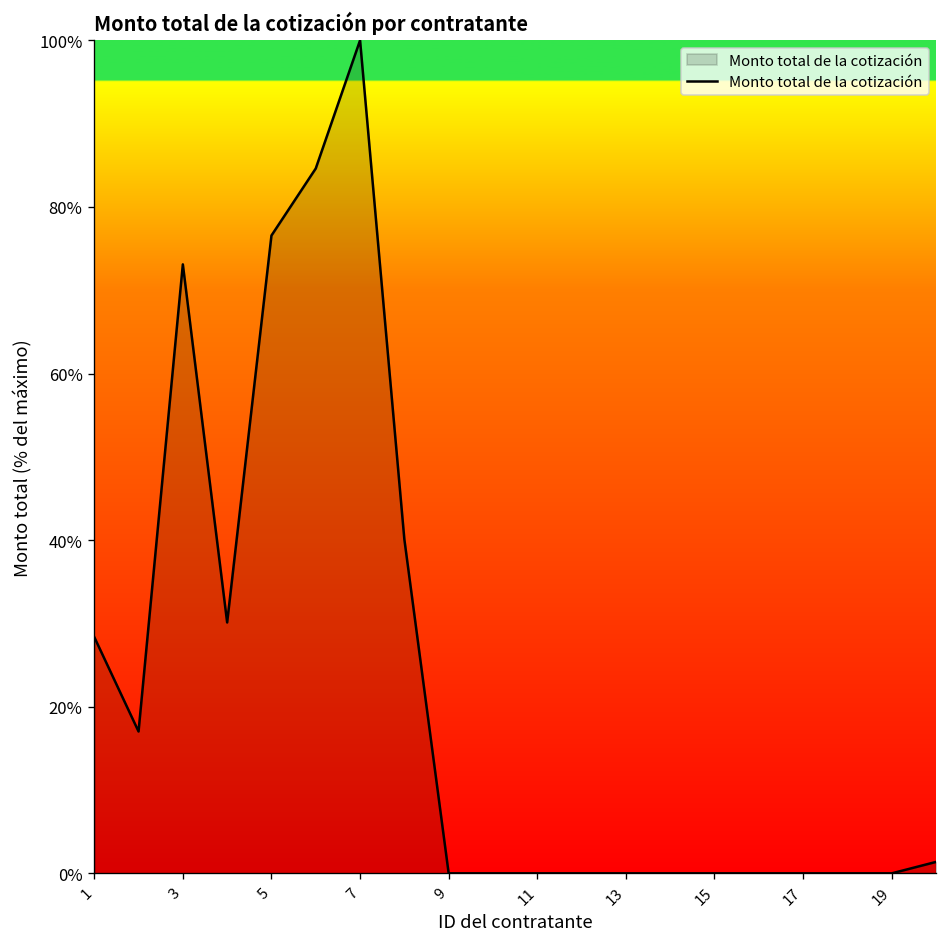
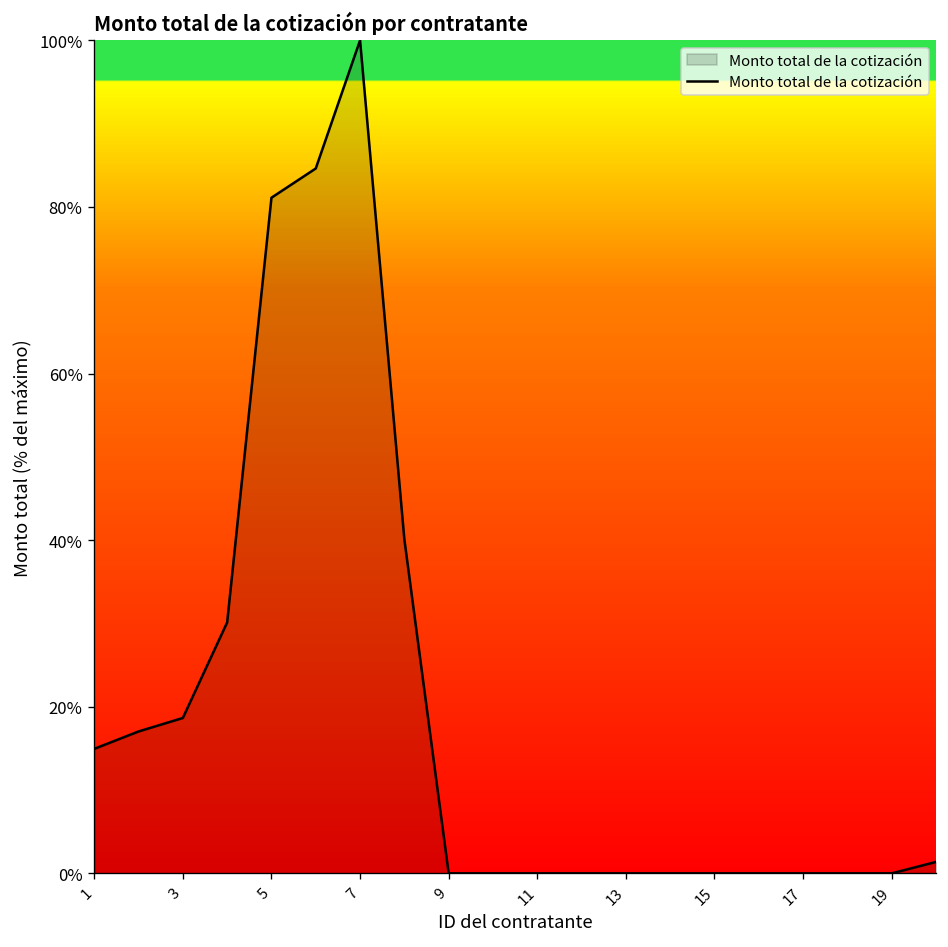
  {
-   "1": "28%",
-   "3": "73%",
-   "5": "77%",
+   "1": "15%",
+   "3": "19%",
+   "5": "81%",
    "7": "100%",
    "9": "0%",
    "11": "0%",
    "13": "0%",
    "15": "0%",
    "17": "0%",
    "19": "0%"
  }
